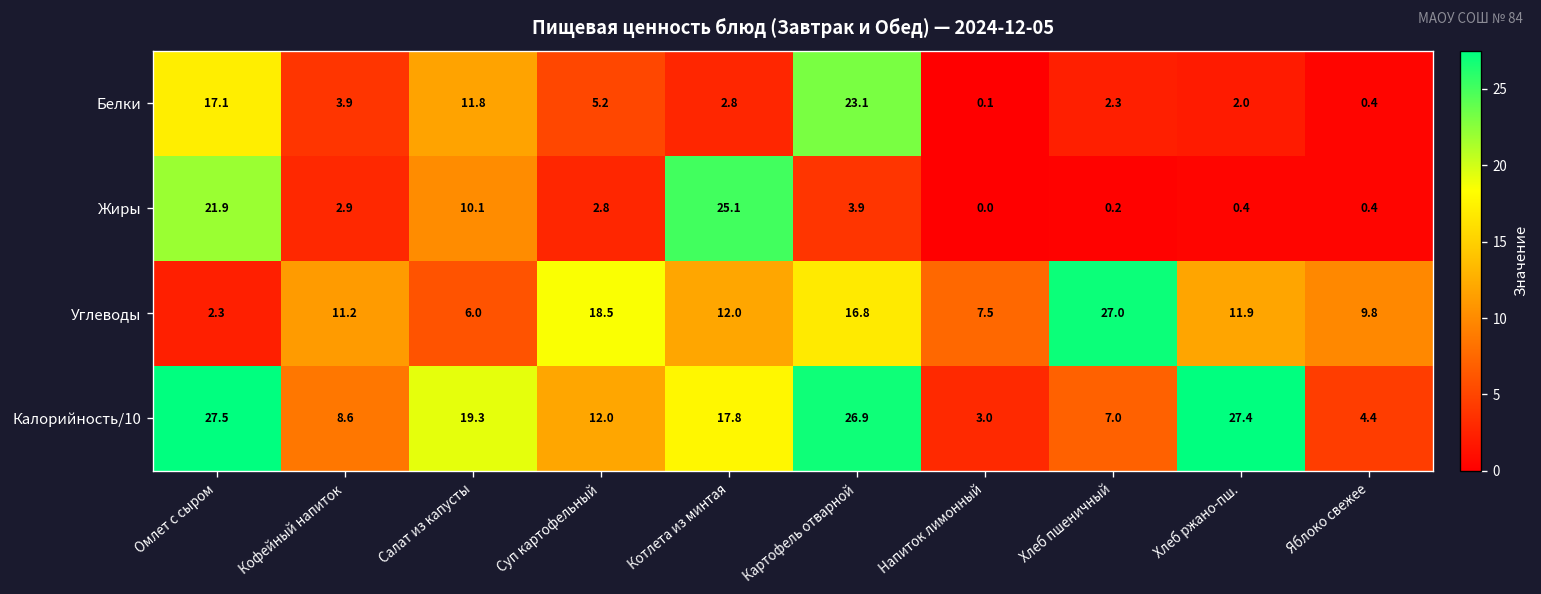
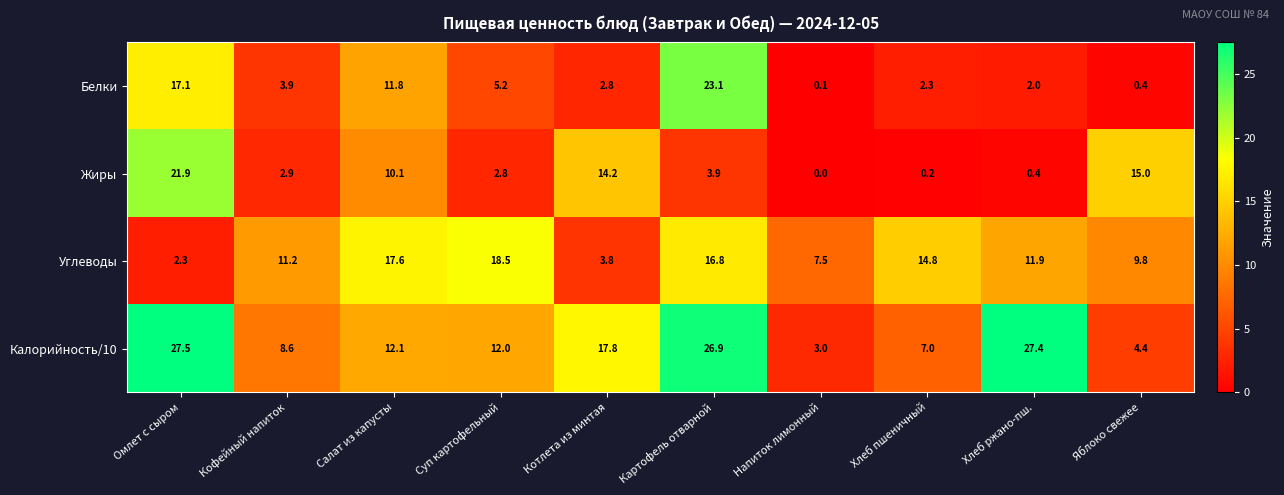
  {
    "Белки": {
      "Омлет с сыром": 17.1,
      "Кофейный напиток": 3.9,
      "Салат из капусты": 11.8,
      "Суп картофельный": 5.2,
      "Котлета из минтая": 2.8,
      "Картофель отварной": 23.1,
      "Напиток лимонный": 0.1,
      "Хлеб пшеничный": 2.3,
      "Хлеб ржано-пш.": 2.0,
      "Яблоко свежее": 0.4
    },
    "Жиры": {
      "Омлет с сыром": 21.9,
      "Кофейный напиток": 2.9,
      "Салат из капусты": 10.1,
      "Суп картофельный": 2.8,
-     "Котлета из минтая": 25.1,
+     "Котлета из минтая": 14.2,
      "Картофель отварной": 3.9,
      "Напиток лимонный": 0.0,
      "Хлеб пшеничный": 0.2,
      "Хлеб ржано-пш.": 0.4,
-     "Яблоко свежее": 0.4
+     "Яблоко свежее": 15.0
    },
    "Углеводы": {
      "Омлет с сыром": 2.3,
      "Кофейный напиток": 11.2,
-     "Салат из капусты": 6.0,
+     "Салат из капусты": 17.6,
      "Суп картофельный": 18.5,
-     "Котлета из минтая": 12.0,
+     "Котлета из минтая": 3.8,
      "Картофель отварной": 16.8,
      "Напиток лимонный": 7.5,
-     "Хлеб пшеничный": 27.0,
+     "Хлеб пшеничный": 14.8,
      "Хлеб ржано-пш.": 11.9,
      "Яблоко свежее": 9.8
    },
    "Калорийность/10": {
      "Омлет с сыром": 27.5,
      "Кофейный напиток": 8.6,
-     "Салат из капусты": 19.3,
+     "Салат из капусты": 12.1,
      "Суп картофельный": 12.0,
      "Котлета из минтая": 17.8,
      "Картофель отварной": 26.9,
      "Напиток лимонный": 3.0,
      "Хлеб пшеничный": 7.0,
      "Хлеб ржано-пш.": 27.4,
      "Яблоко свежее": 4.4
    }
  }
